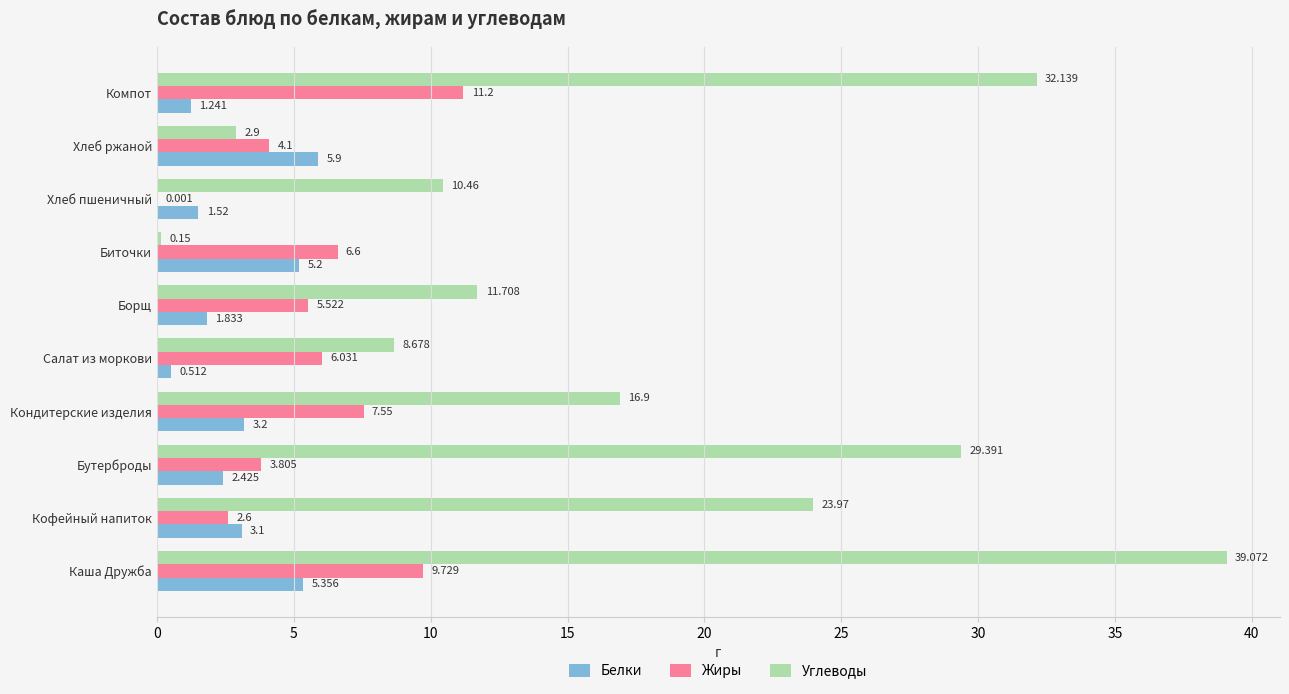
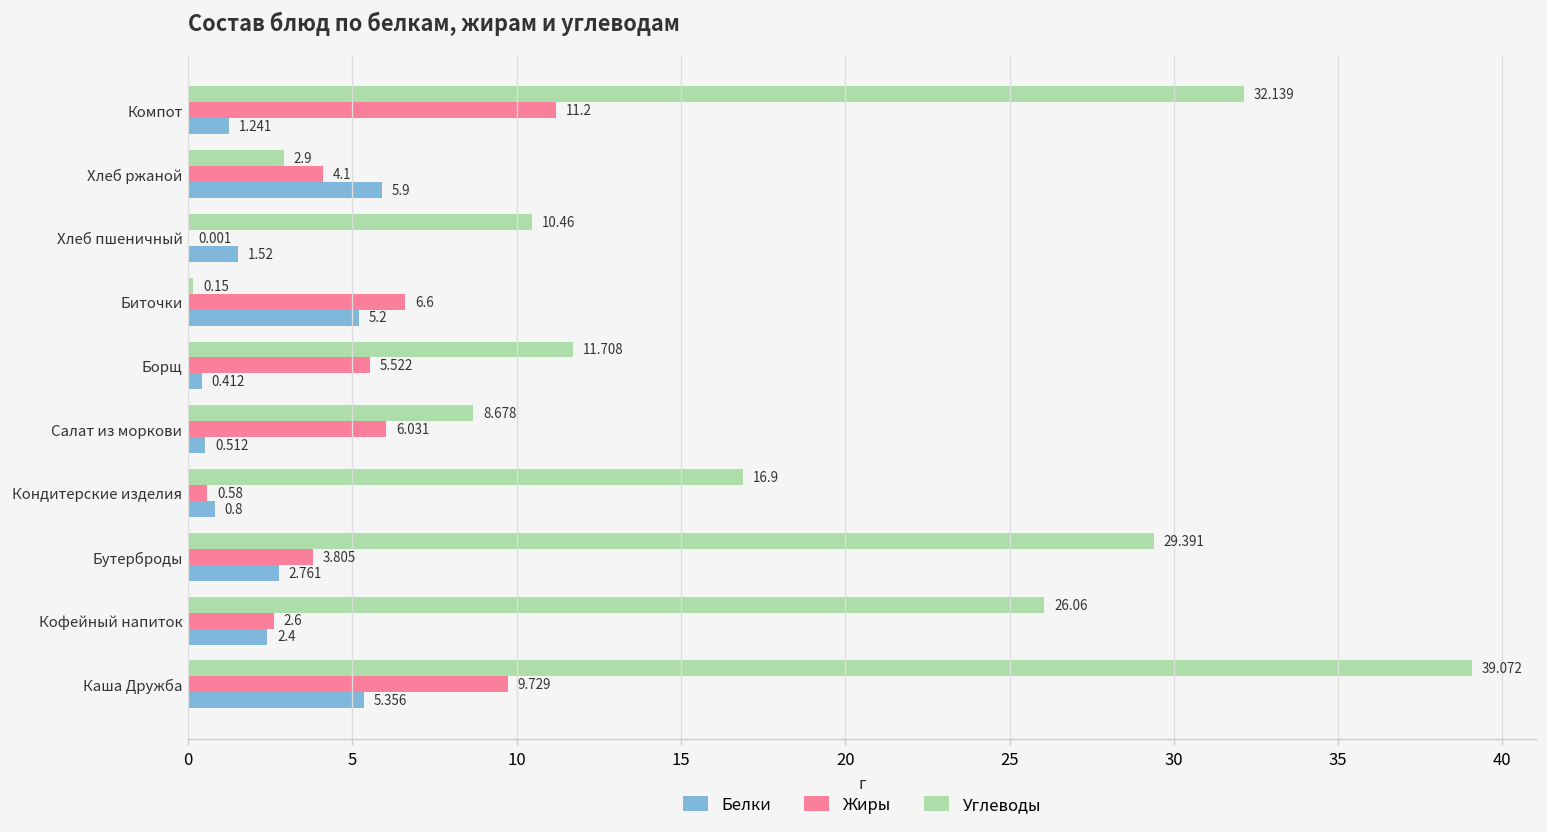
  {
    "Белки": {
      "Компот": 1.241,
      "Хлеб ржаной": 5.9,
      "Хлеб пшеничный": 1.52,
      "Биточки": 5.2,
-     "Борщ": 1.833,
+     "Борщ": 0.412,
      "Салат из моркови": 0.512,
-     "Кондитерские изделия": 3.2,
-     "Бутерброды": 2.425,
-     "Кофейный напиток": 3.1,
+     "Кондитерские изделия": 0.8,
+     "Бутерброды": 2.761,
+     "Кофейный напиток": 2.4,
      "Каша Дружба": 5.356
    },
    "Жиры": {
      "Компот": 11.2,
      "Хлеб ржаной": 4.1,
      "Хлеб пшеничный": 0.001,
      "Биточки": 6.6,
      "Борщ": 5.522,
      "Салат из моркови": 6.031,
-     "Кондитерские изделия": 7.55,
+     "Кондитерские изделия": 0.58,
      "Бутерброды": 3.805,
      "Кофейный напиток": 2.6,
      "Каша Дружба": 9.729
    },
    "Углеводы": {
      "Компот": 32.139,
      "Хлеб ржаной": 2.9,
      "Хлеб пшеничный": 10.46,
      "Биточки": 0.15,
      "Борщ": 11.708,
      "Салат из моркови": 8.678,
      "Кондитерские изделия": 16.9,
      "Бутерброды": 29.391,
-     "Кофейный напиток": 23.97,
+     "Кофейный напиток": 26.06,
      "Каша Дружба": 39.072
    }
  }
